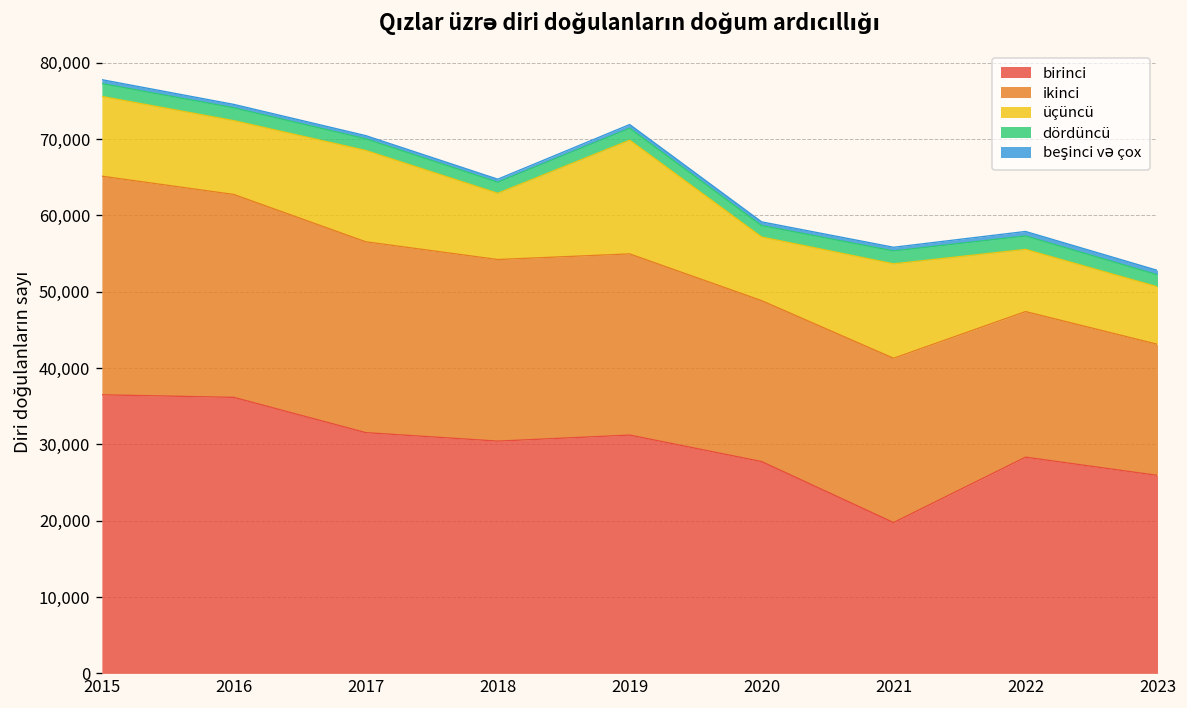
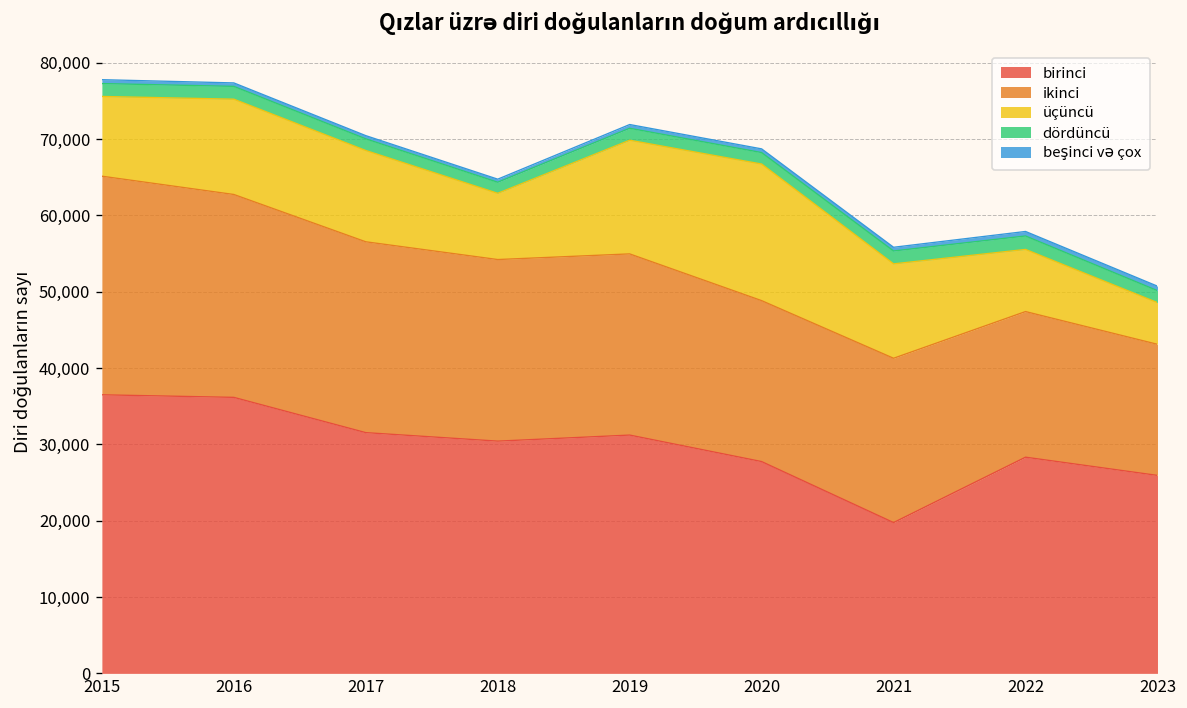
  {
    "üçüncü": {
      "2015": "10,000",
-     "2016": "10,000",
+     "2016": "12,000",
      "2017": "12,000",
      "2018": "9,000",
      "2019": "15,000",
-     "2020": "8,000",
+     "2020": "18,000",
      "2021": "12,000",
      "2022": "8,000",
-     "2023": "8,000"
+     "2023": "5,000"
    },
    "dördüncü": {
      "2015": "2,000",
      "2016": "2,000",
      "2017": "2,000",
      "2018": "1,000",
      "2019": "2,000",
      "2020": "2,000",
      "2021": "2,000",
      "2022": "2,000",
      "2023": "2,000"
    },
    "beşinci və çox": {
      "2015": "1,000",
      "2016": "0",
      "2017": "0",
      "2018": "0",
      "2019": "0",
      "2020": "0",
      "2021": "0",
      "2022": "1,000",
      "2023": "1,000"
    }
  }
